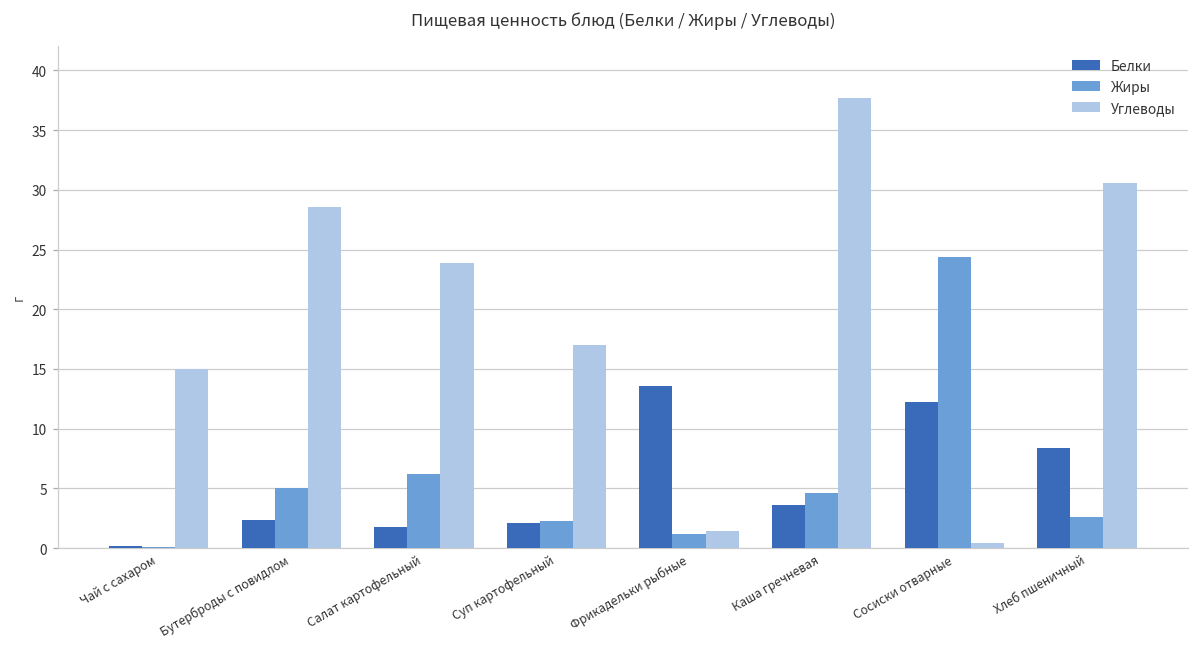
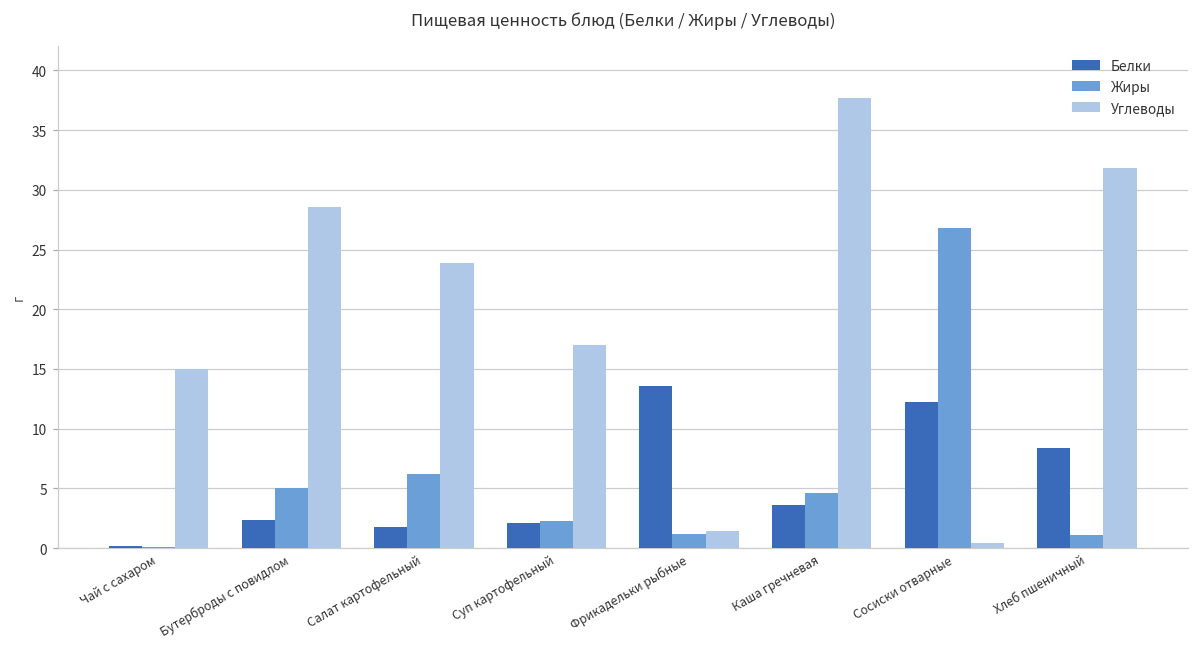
  {
    "Белки": {
      "Бутерброды с повидлом": 2.4,
      "Салат картофельный": 1.8,
      "Суп картофельный": 2.1,
      "Фрикадельки рыбные": 13.6,
      "Каша гречневая": 3.6,
      "Сосиски отварные": 12.2,
      "Хлеб пшеничный": 8.4
    },
    "Жиры": {
      "Бутерброды с повидлом": 5.0,
      "Салат картофельный": 6.2,
      "Суп картофельный": 2.3,
      "Фрикадельки рыбные": 1.2,
      "Каша гречневая": 4.6,
-     "Сосиски отварные": 24.4,
-     "Хлеб пшеничный": 2.6
+     "Сосиски отварные": 26.8,
+     "Хлеб пшеничный": 1.1
    },
    "Углеводы": {
      "Чай с сахаром": 15.0,
      "Бутерброды с повидлом": 28.6,
      "Салат картофельный": 23.9,
      "Суп картофельный": 17.0,
      "Фрикадельки рыбные": 1.4,
      "Каша гречневая": 37.7,
      "Сосиски отварные": 0.4,
-     "Хлеб пшеничный": 30.6
+     "Хлеб пшеничный": 31.8
    }
  }
